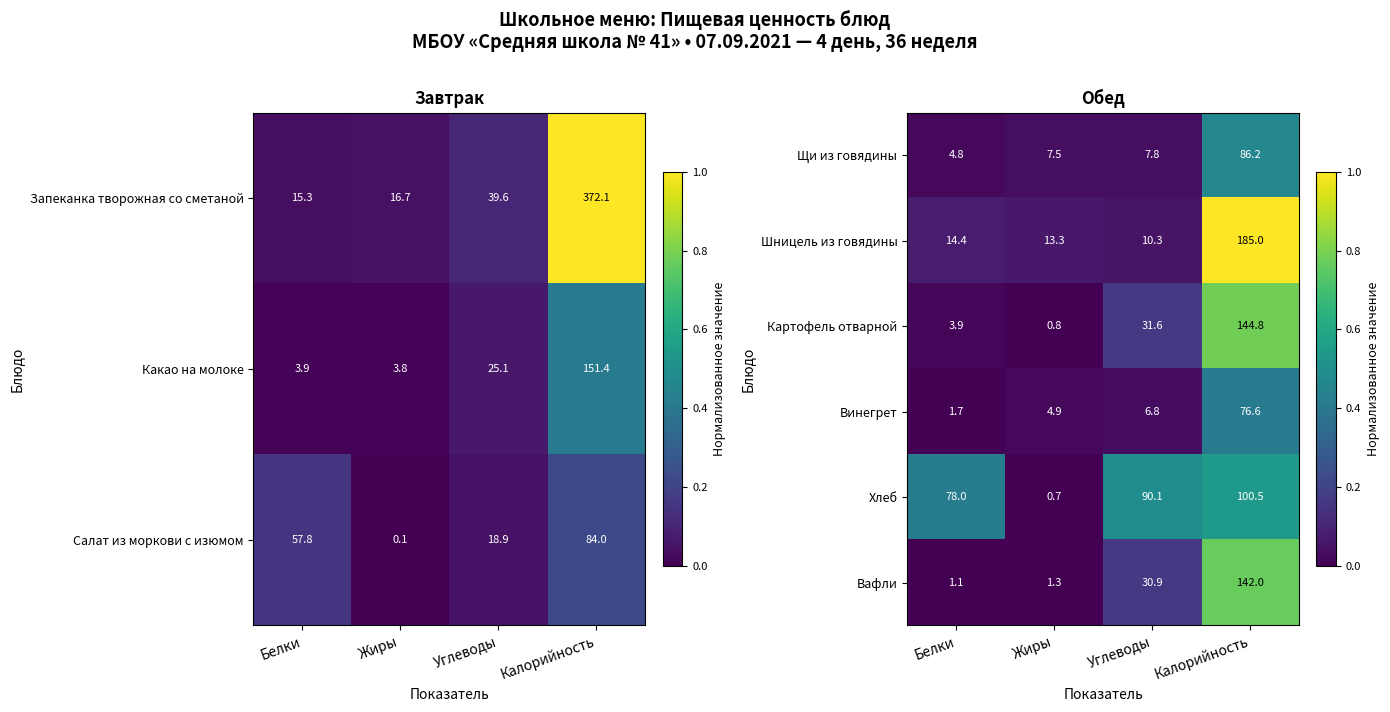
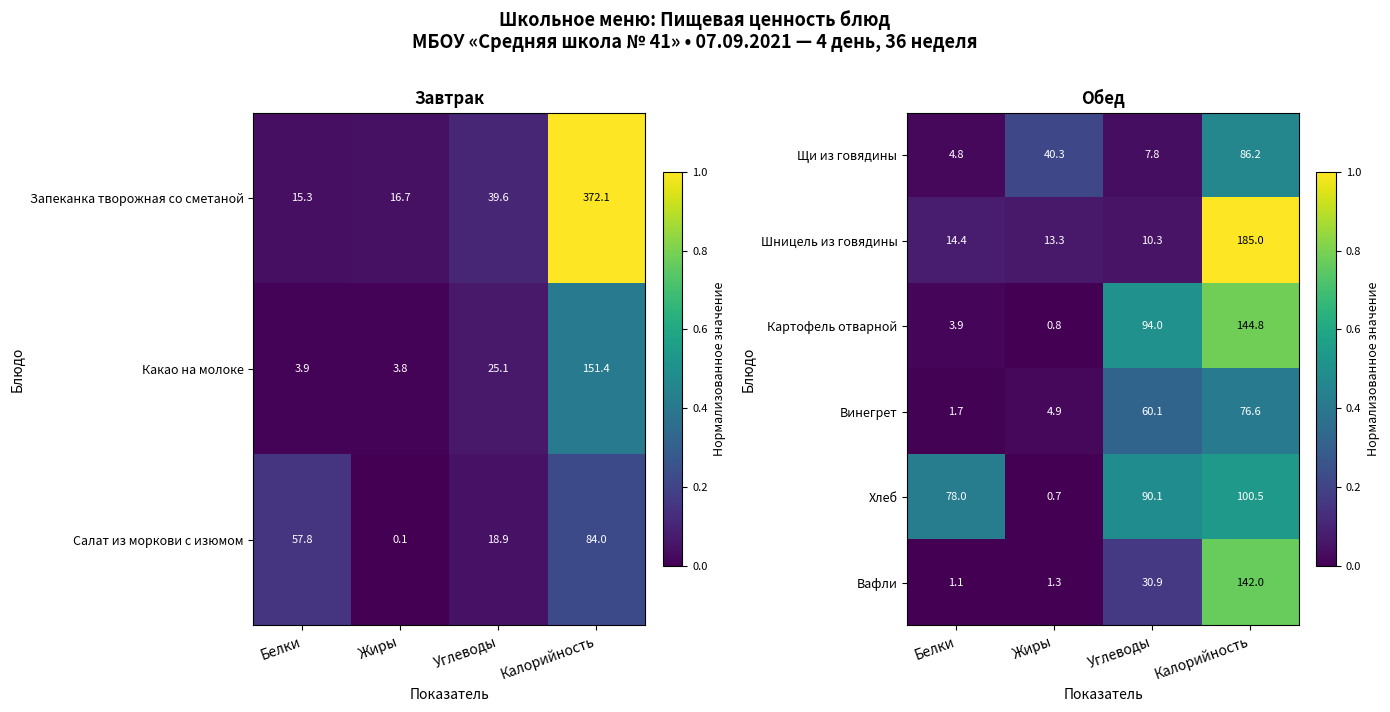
  {
    "Завтрак": {
      "Запеканка творожная со сметаной": {
        "Белки": 15.3,
        "Жиры": 16.7,
        "Углеводы": 39.6,
        "Калорийность": 372.1
      },
      "Какао на молоке": {
        "Белки": 3.9,
        "Жиры": 3.8,
        "Углеводы": 25.1,
        "Калорийность": 151.4
      },
      "Салат из моркови с изюмом": {
        "Белки": 57.8,
        "Жиры": 0.1,
        "Углеводы": 18.9,
        "Калорийность": 84.0
      }
    },
    "Обед": {
      "Щи из говядины": {
        "Белки": 4.8,
-       "Жиры": 7.5,
+       "Жиры": 40.3,
        "Углеводы": 7.8,
        "Калорийность": 86.2
      },
      "Шницель из говядины": {
        "Белки": 14.4,
        "Жиры": 13.3,
        "Углеводы": 10.3,
        "Калорийность": 185.0
      },
      "Картофель отварной": {
        "Белки": 3.9,
        "Жиры": 0.8,
-       "Углеводы": 31.6,
+       "Углеводы": 94.0,
        "Калорийность": 144.8
      },
      "Винегрет": {
        "Белки": 1.7,
        "Жиры": 4.9,
-       "Углеводы": 6.8,
+       "Углеводы": 60.1,
        "Калорийность": 76.6
      },
      "Хлеб": {
        "Белки": 78.0,
        "Жиры": 0.7,
        "Углеводы": 90.1,
        "Калорийность": 100.5
      },
      "Вафли": {
        "Белки": 1.1,
        "Жиры": 1.3,
        "Углеводы": 30.9,
        "Калорийность": 142.0
      }
    }
  }
